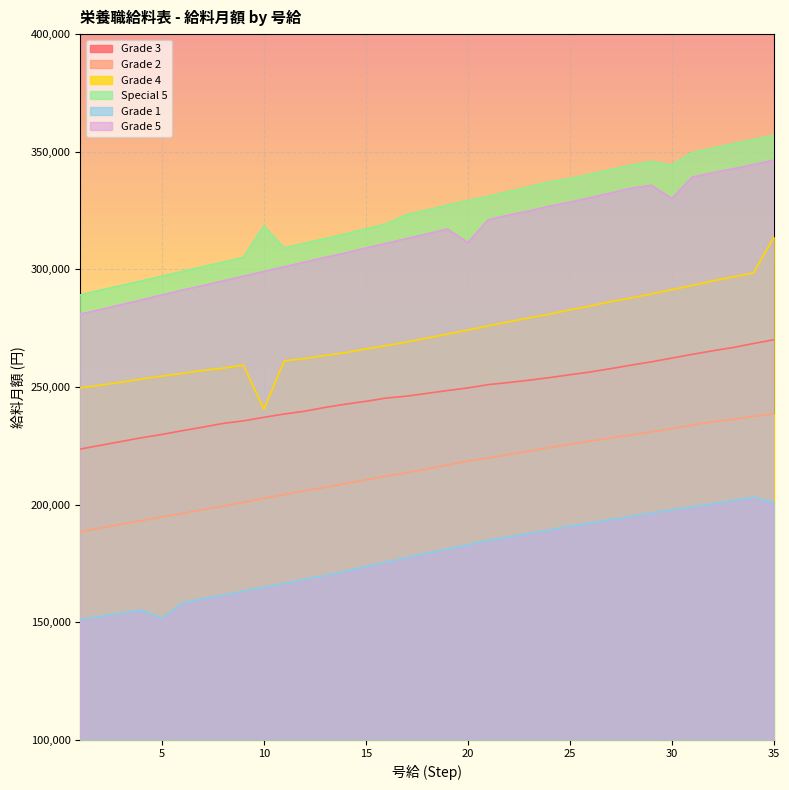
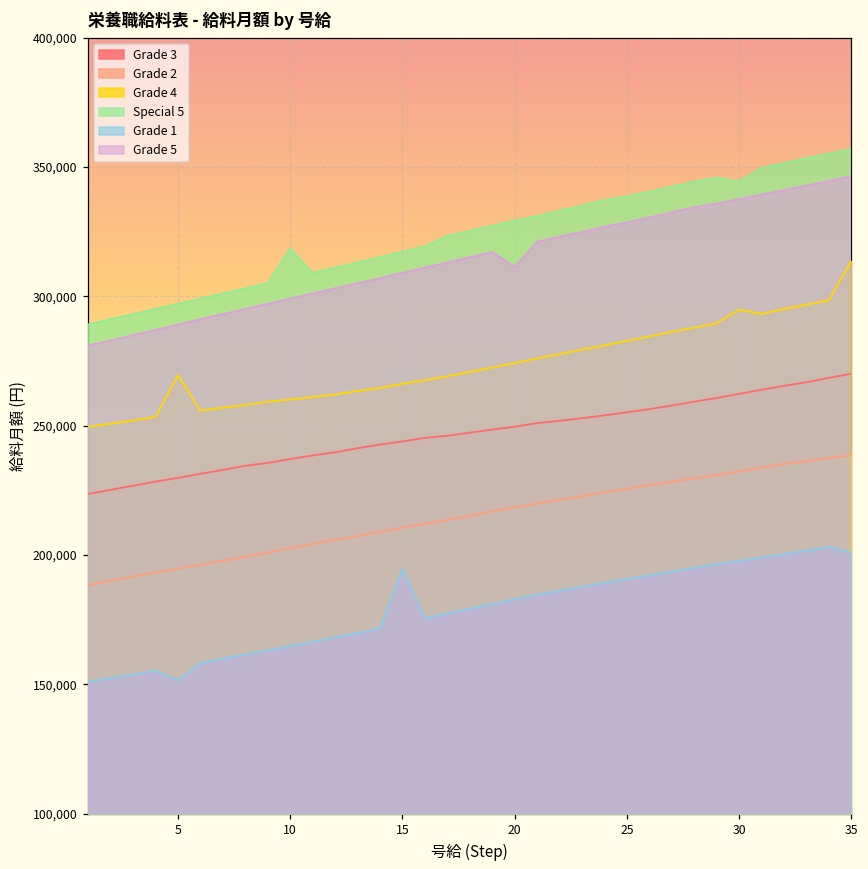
  {
    "Grade 4": {
-     "5": "255,000",
-     "10": "241,000",
+     "5": "270,000",
+     "10": "260,000",
      "15": "266,000",
      "20": "274,000",
      "25": "283,000",
-     "30": "291,000",
+     "30": "295,000",
      "35": "314,000"
    },
    "Special 5": {
      "5": "297,000",
      "10": "318,000",
      "15": "317,000",
      "20": "329,000",
      "25": "339,000",
      "30": "344,000",
      "35": "357,000"
    },
    "Grade 1": {
      "5": "152,000",
      "10": "165,000",
-     "15": "174,000",
+     "15": "195,000",
      "20": "183,000",
      "25": "191,000",
      "30": "198,000",
      "35": "201,000"
    },
    "Grade 5": {
      "5": "289,000",
      "10": "299,000",
      "15": "309,000",
      "20": "311,000",
      "25": "329,000",
-     "30": "330,000",
+     "30": "338,000",
      "35": "347,000"
    }
  }
